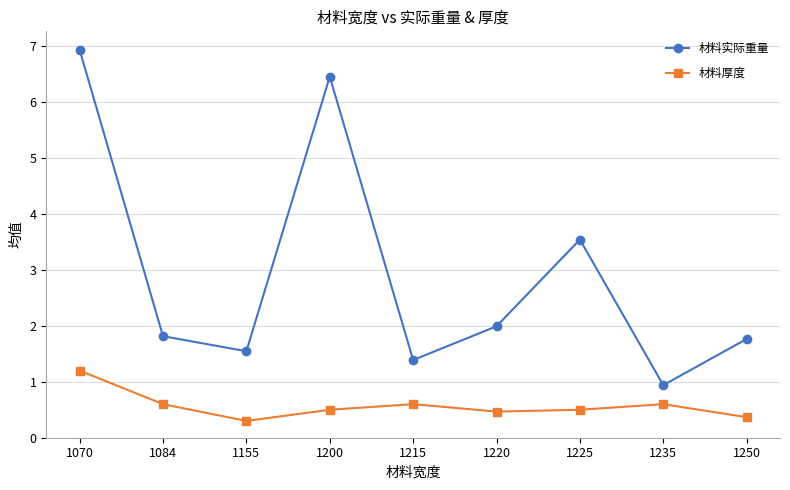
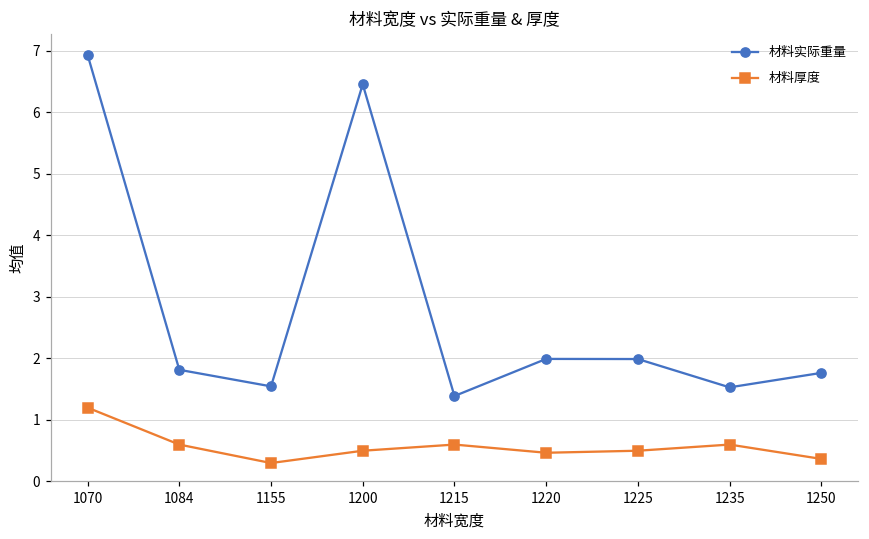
  {
    "材料实际重量": {
      "1070": 6.9,
      "1084": 1.8,
      "1155": 1.5,
      "1200": 6.5,
      "1215": 1.4,
      "1220": 2.0,
-     "1225": 3.5,
-     "1235": 0.9,
+     "1225": 2.0,
+     "1235": 1.5,
      "1250": 1.8
    },
    "材料厚度": {
      "1070": 1.2,
      "1084": 0.6,
      "1155": 0.3,
      "1200": 0.5,
      "1215": 0.6,
      "1220": 0.5,
      "1225": 0.5,
      "1235": 0.6,
      "1250": 0.4
    }
  }
